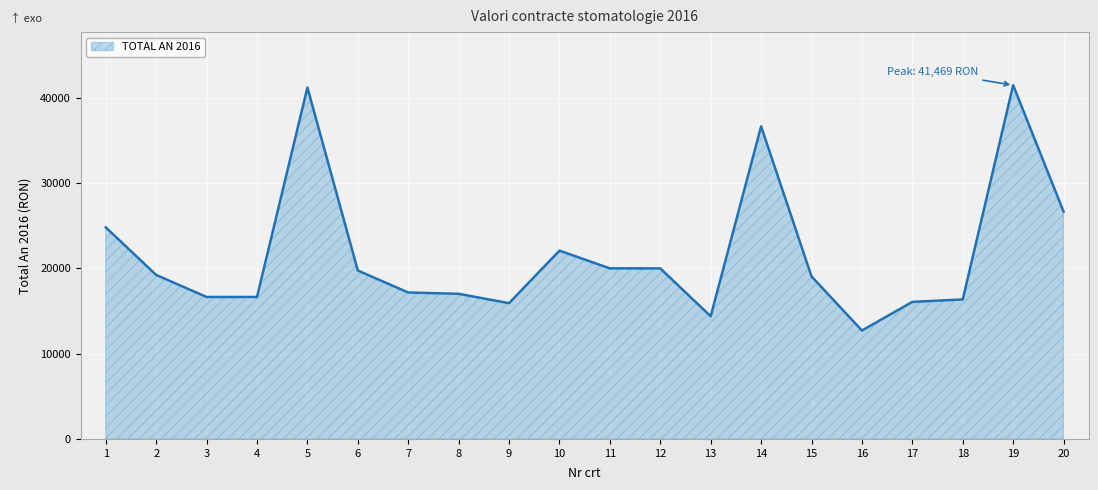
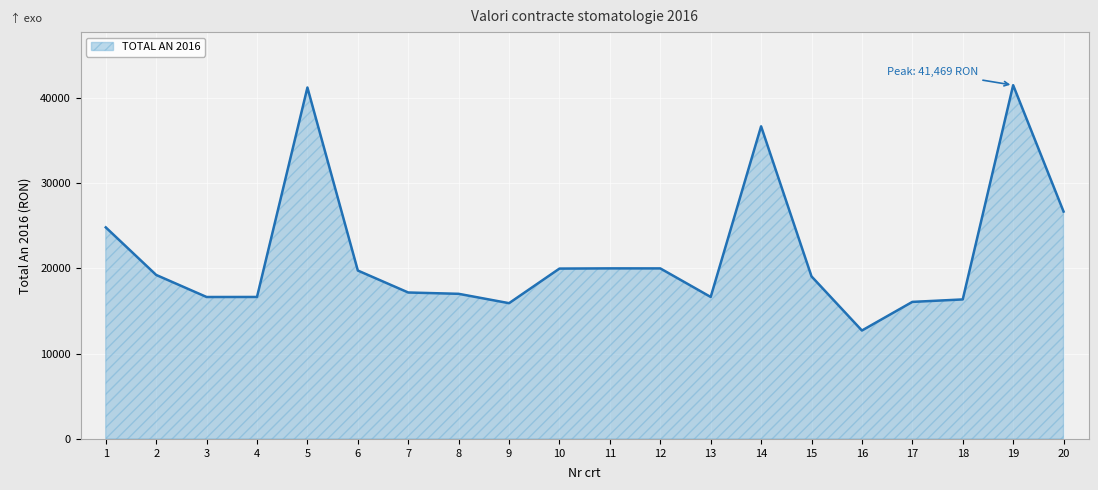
  {
    "1": 25000,
    "2": 19000,
    "3": 17000,
    "4": 17000,
    "5": 41000,
    "6": 20000,
    "7": 17000,
    "8": 17000,
    "9": 16000,
-   "10": 22000,
+   "10": 20000,
    "11": 20000,
    "12": 20000,
-   "13": 14000,
+   "13": 17000,
    "14": 37000,
    "15": 19000,
    "16": 13000,
    "17": 16000,
    "18": 16000,
    "20": 27000
  }
